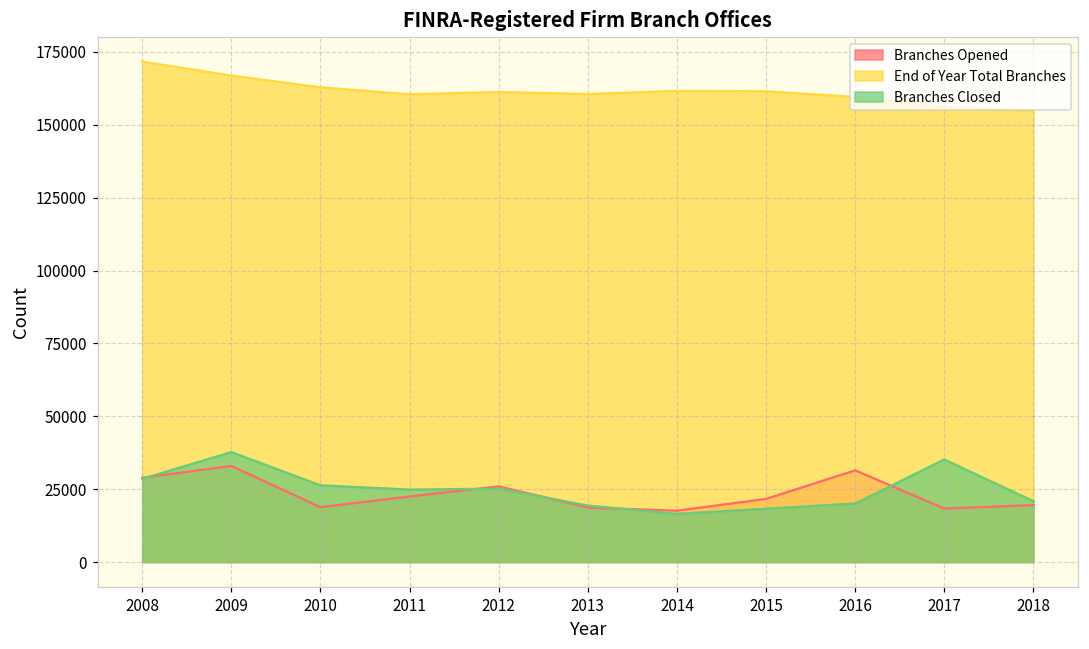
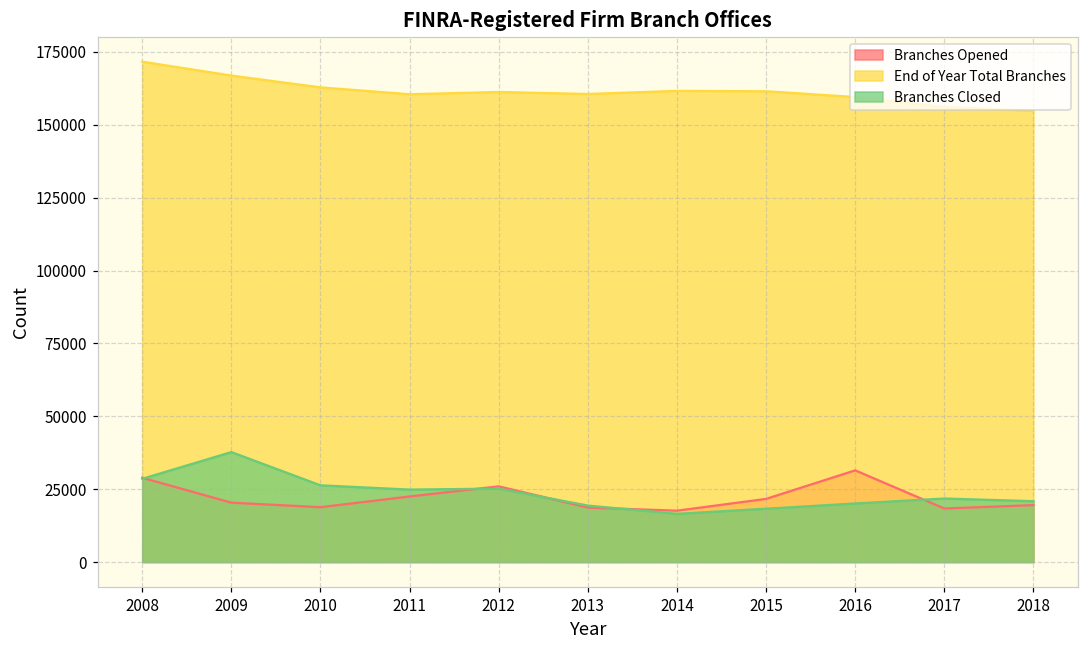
  {
    "Branches Opened": {
-     "2009": 33000,
+     "2009": 20000,
      "2010": 19000,
      "2011": 22000,
      "2014": 18000,
      "2015": 22000,
      "2016": 31000,
      "2017": 18000,
      "2018": 20000
    },
    "End of Year Total Branches": {
      "2008": 172000,
      "2009": 167000,
      "2010": 163000,
      "2011": 160000,
      "2012": 161000,
      "2013": 161000,
      "2014": 162000,
      "2015": 162000
    },
    "Branches Closed": {
      "2009": 38000,
      "2010": 26000,
      "2011": 25000,
      "2014": 17000,
      "2015": 18000,
      "2016": 20000,
-     "2017": 35000,
+     "2017": 22000,
      "2018": 21000
    }
  }
